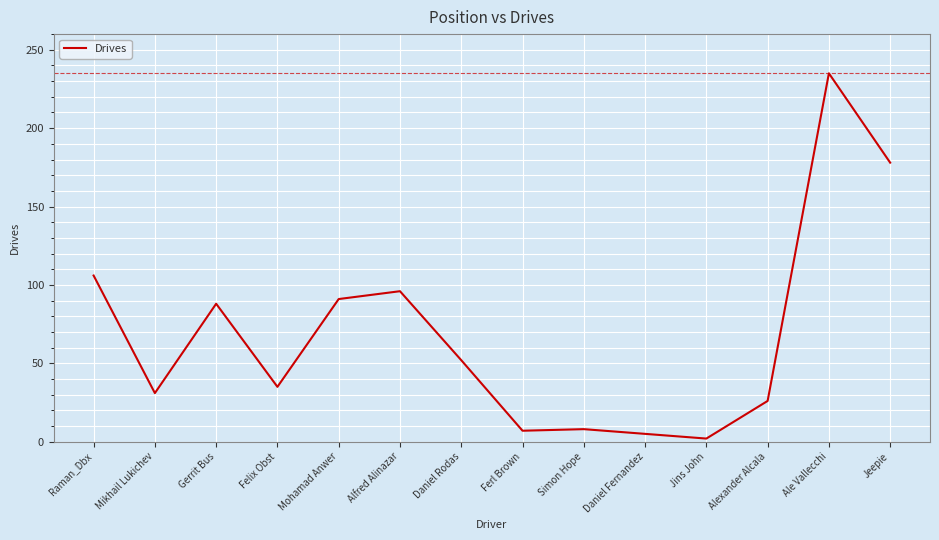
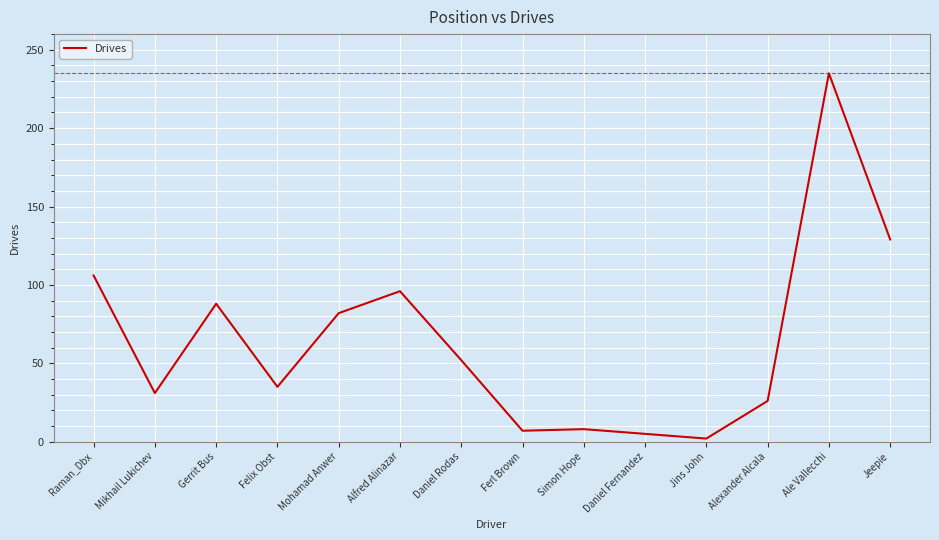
  {
    "Raman_Dbx": 106,
    "Mikhail Lukichev": 31,
    "Gerrit Bus": 88,
    "Felix Obst": 35,
-   "Mohamad Anwer": 91,
+   "Mohamad Anwer": 82,
    "Alfred Alinazar": 96,
    "Daniel Rodas": 52,
    "Ferl Brown": 7,
    "Simon Hope": 8,
    "Daniel Fernandez": 5,
    "Jins John": 2,
    "Alexander Alcala": 26,
    "Ale Vallecchi": 235,
-   "Jeepie": 178
+   "Jeepie": 129
  }
